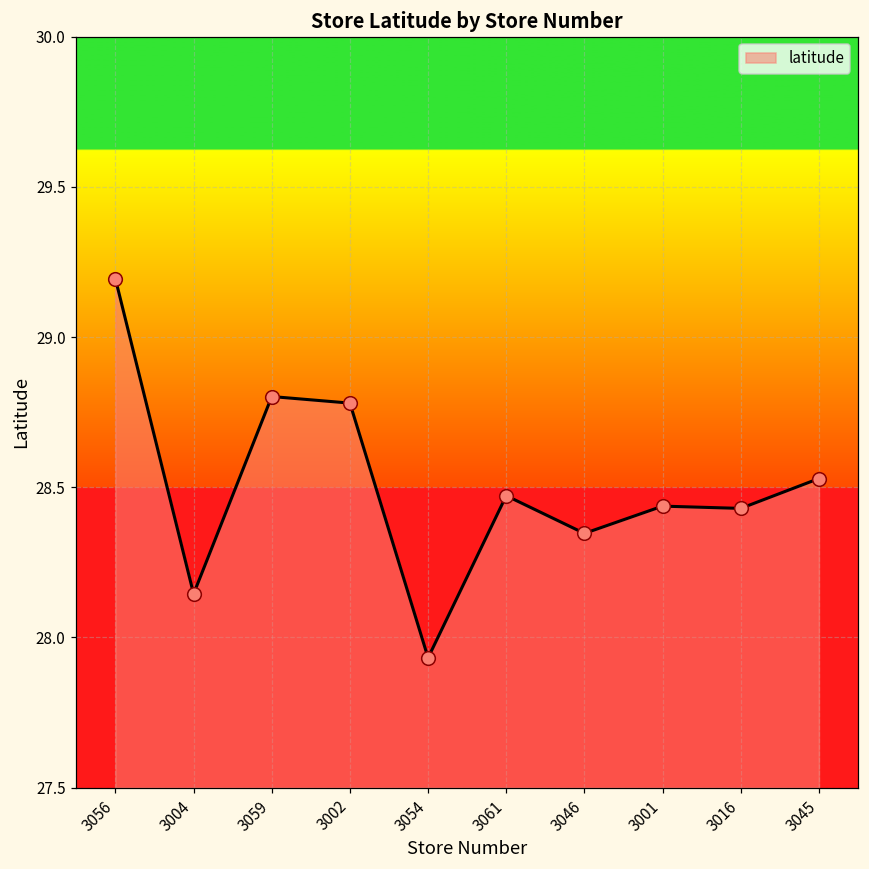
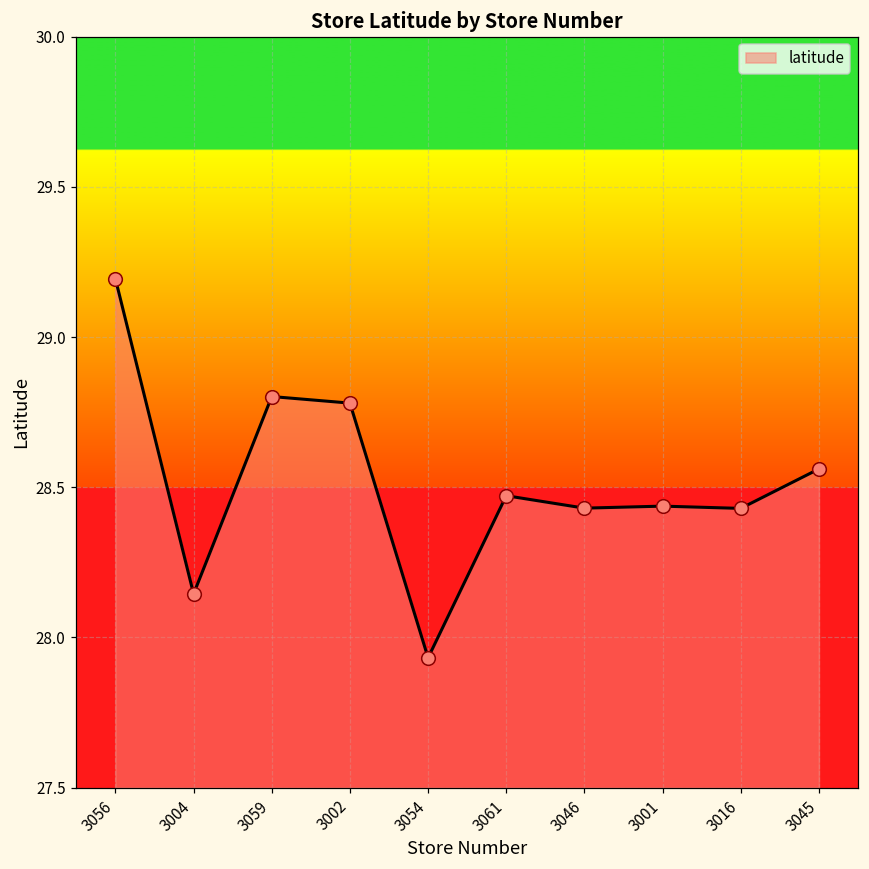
  {
    "3056": 29.19,
    "3004": 28.14,
    "3059": 28.80,
    "3002": 28.78,
    "3054": 27.93,
    "3061": 28.47,
-   "3046": 28.35,
+   "3046": 28.43,
    "3001": 28.44,
    "3016": 28.43,
-   "3045": 28.53
+   "3045": 28.56
  }
